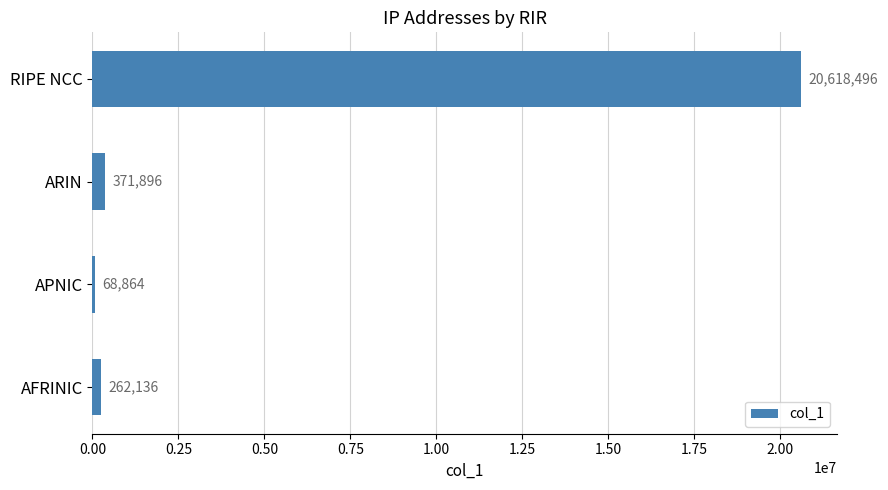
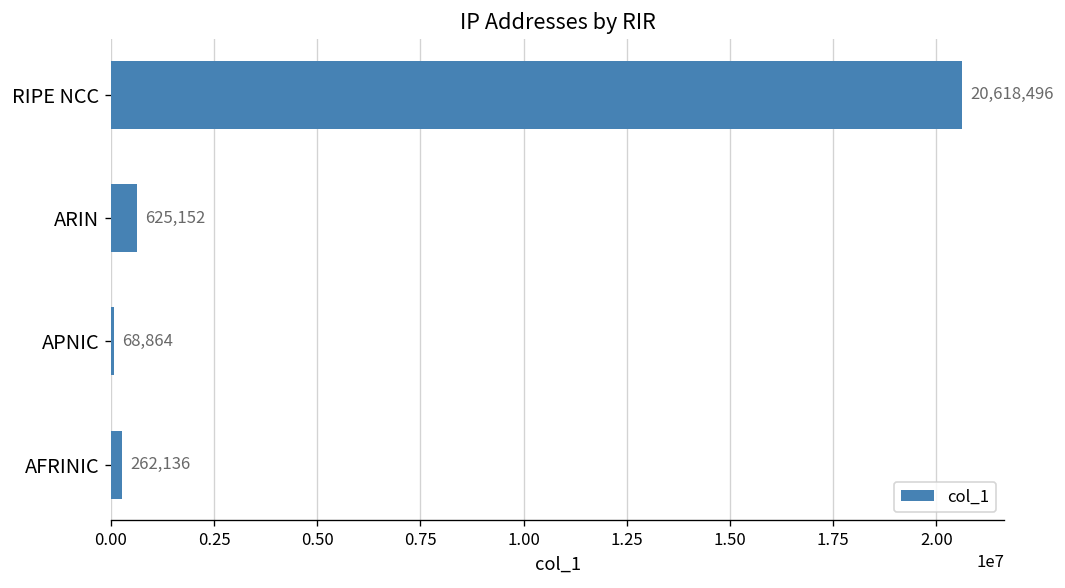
  {
    "RIPE NCC": "20,618,496",
-   "ARIN": "371,896",
+   "ARIN": "625,152",
    "APNIC": "68,864",
    "AFRINIC": "262,136"
  }
